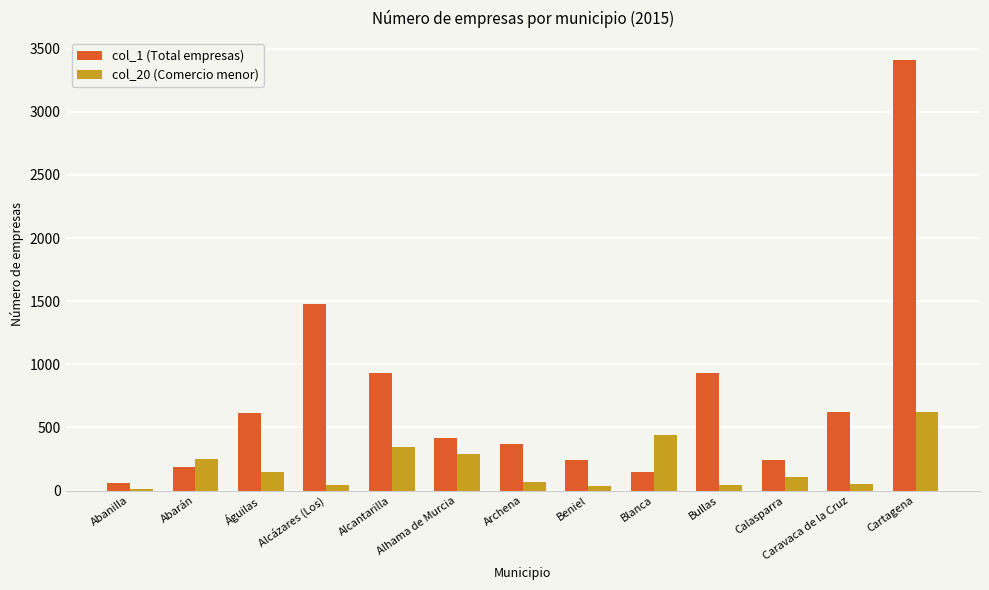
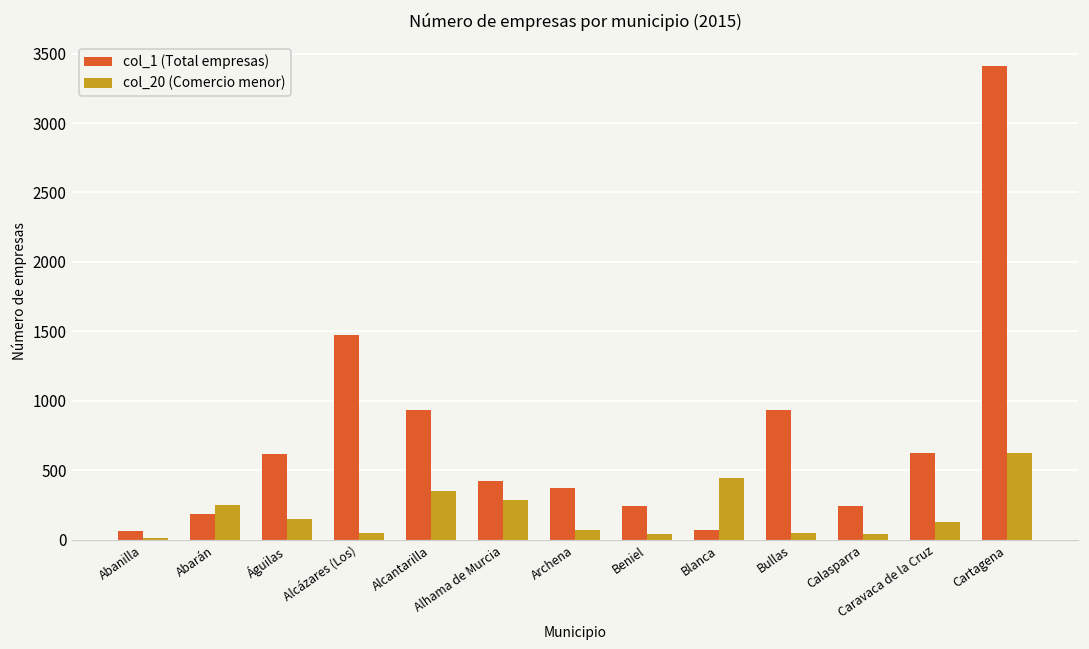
  {
    "col_1 (Total empresas)": {
      "Abanilla": 60,
      "Abarán": 190,
      "Águilas": 620,
      "Alcázares (Los)": 1470,
      "Alcantarilla": 940,
      "Alhama de Murcia": 420,
      "Archena": 370,
      "Beniel": 240,
-     "Blanca": 140,
+     "Blanca": 70,
      "Bullas": 930,
      "Calasparra": 240,
      "Caravaca de la Cruz": 620,
      "Cartagena": 3410
    },
    "col_20 (Comercio menor)": {
      "Abarán": 250,
      "Águilas": 150,
      "Alcázares (Los)": 40,
      "Alcantarilla": 350,
      "Alhama de Murcia": 290,
      "Archena": 70,
      "Beniel": 40,
      "Blanca": 440,
      "Bullas": 50,
-     "Calasparra": 110,
-     "Caravaca de la Cruz": 50,
+     "Calasparra": 40,
+     "Caravaca de la Cruz": 130,
      "Cartagena": 620
    }
  }
